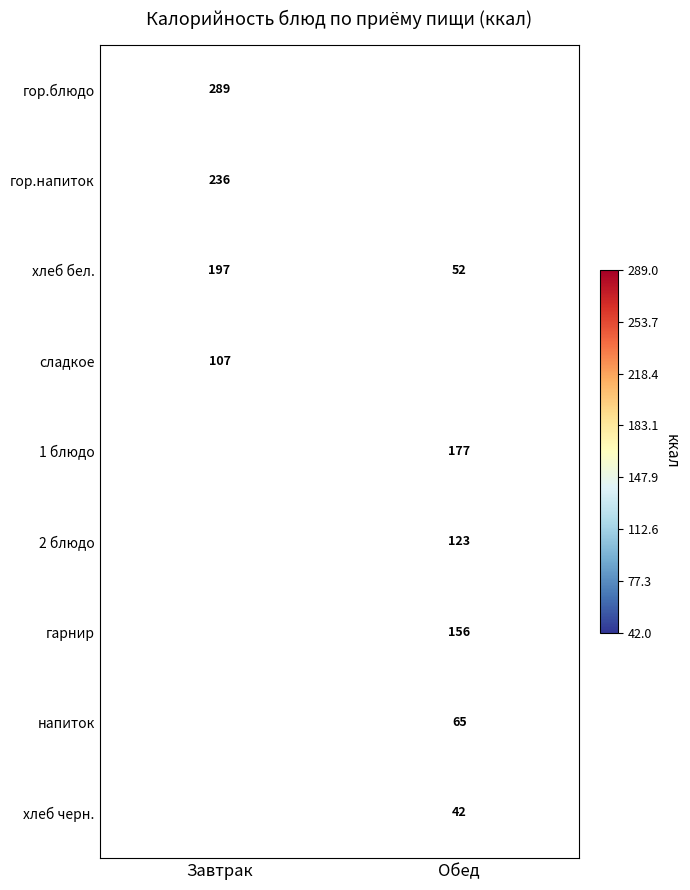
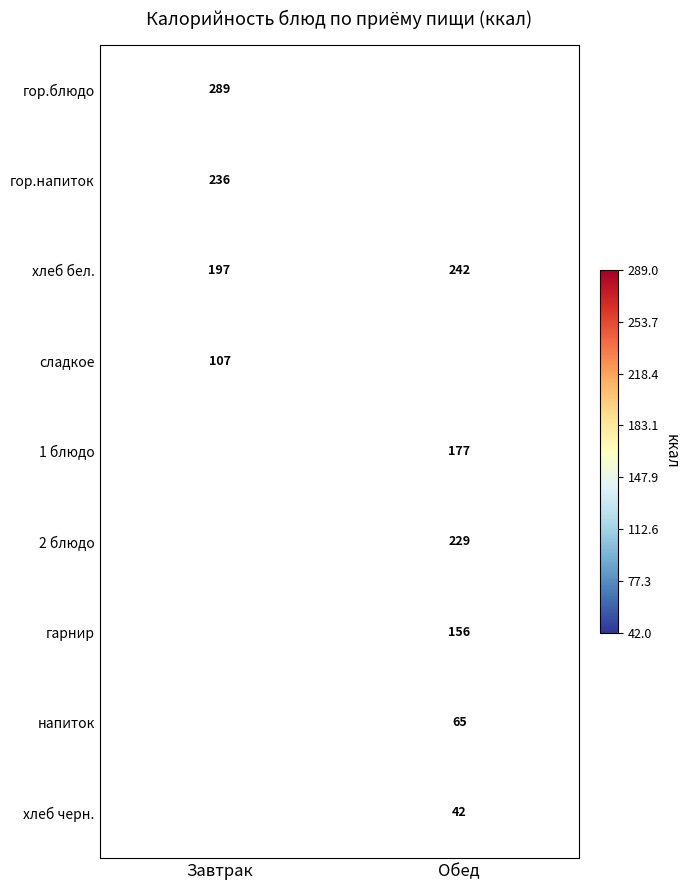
  {
    "хлеб бел.": {
-     "Обед": 52
+     "Обед": 242
    },
    "2 блюдо": {
-     "Обед": 123
+     "Обед": 229
    }
  }
